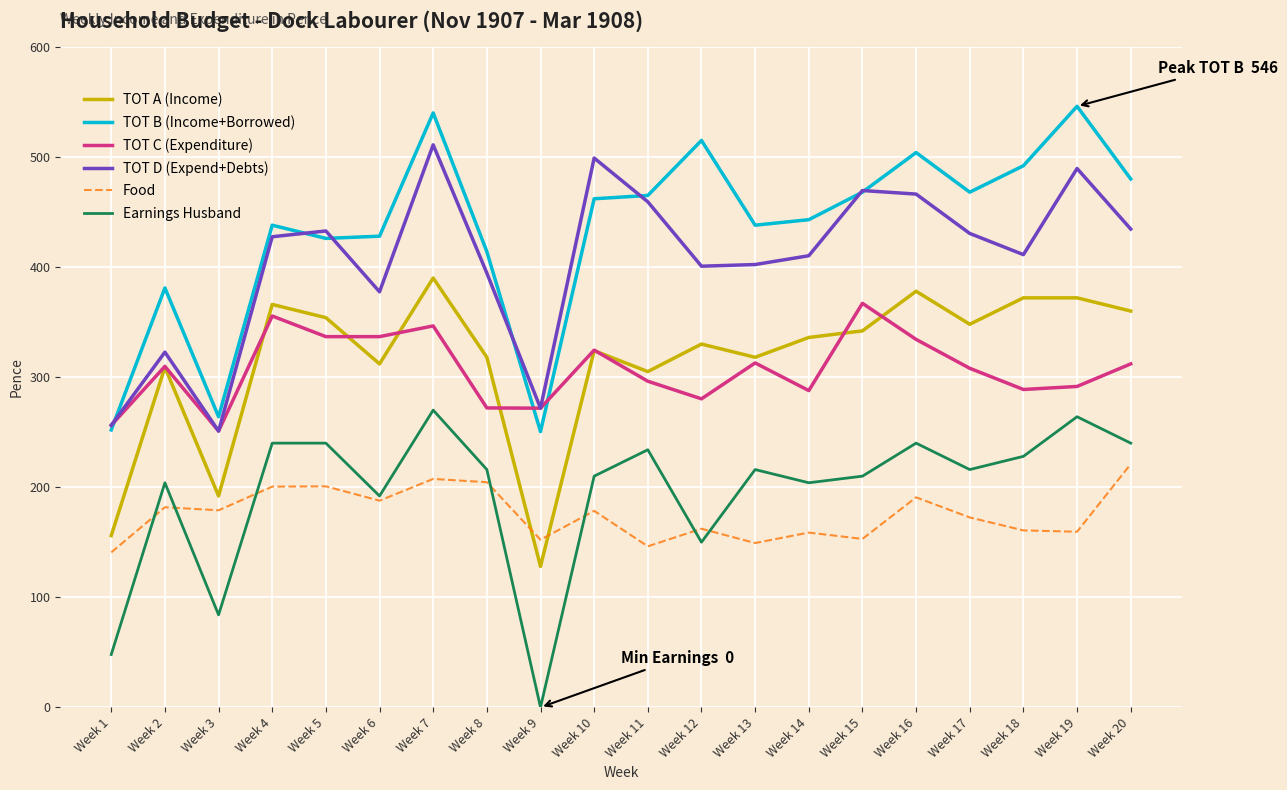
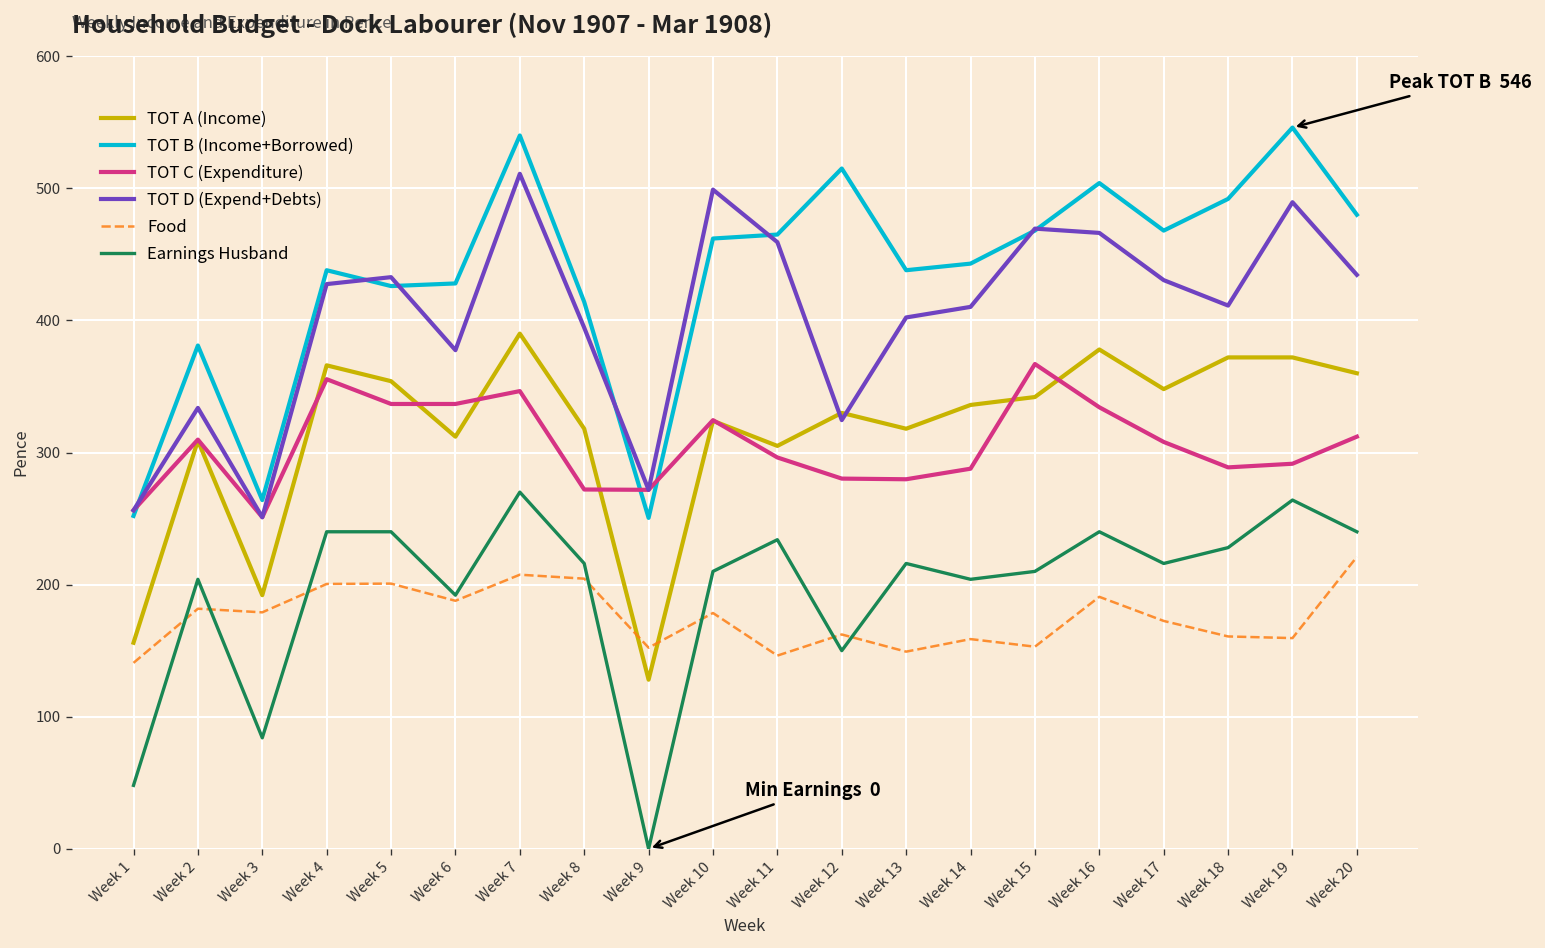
  {
    "TOT A (Income)": {
      "Week 1": 156,
      "Week 3": 192,
      "Week 4": 366,
      "Week 5": 354,
      "Week 6": 312,
      "Week 7": 390,
      "Week 8": 318,
      "Week 9": 128,
      "Week 11": 305,
      "Week 12": 330,
      "Week 13": 318,
      "Week 14": 336,
      "Week 15": 342,
      "Week 16": 378,
      "Week 17": 348,
      "Week 18": 372,
      "Week 19": 372,
      "Week 20": 360
    },
    "TOT B (Income+Borrowed)": {
      "Week 19": 546
    },
    "TOT C (Expenditure)": {
      "Week 4": 356,
      "Week 5": 337,
      "Week 6": 337,
      "Week 7": 347,
      "Week 8": 272,
      "Week 11": 296,
      "Week 12": 280,
-     "Week 13": 313,
+     "Week 13": 280,
      "Week 14": 288,
      "Week 15": 367,
      "Week 16": 334,
      "Week 17": 308,
      "Week 18": 289,
      "Week 19": 292,
      "Week 20": 312
    },
    "TOT D (Expend+Debts)": {
-     "Week 2": 323,
+     "Week 2": 334,
      "Week 4": 428,
      "Week 5": 433,
      "Week 6": 377,
      "Week 7": 511,
      "Week 8": 395,
      "Week 10": 499,
      "Week 11": 459,
-     "Week 12": 401,
+     "Week 12": 325,
      "Week 13": 402,
      "Week 14": 410,
      "Week 16": 466,
      "Week 17": 431,
      "Week 18": 411,
      "Week 19": 490,
      "Week 20": 435
    },
    "Food": {
      "Week 1": 141,
      "Week 2": 182,
      "Week 3": 179,
      "Week 4": 201,
      "Week 5": 201,
      "Week 6": 188,
      "Week 7": 208,
      "Week 8": 205,
      "Week 9": 152,
      "Week 10": 179,
      "Week 11": 146,
      "Week 12": 162,
      "Week 13": 149,
      "Week 14": 159,
      "Week 15": 153,
      "Week 16": 191,
      "Week 17": 173,
      "Week 18": 161,
      "Week 19": 160,
      "Week 20": 221
    },
    "Earnings Husband": {
      "Week 9": 0
    }
  }
